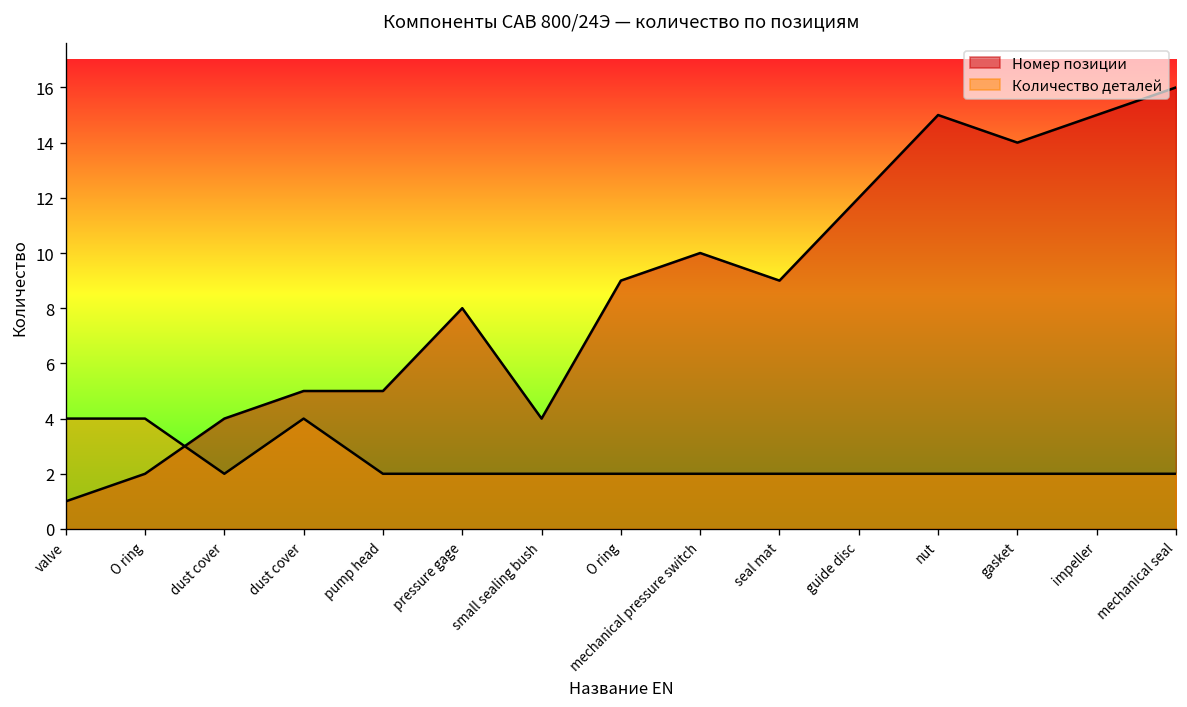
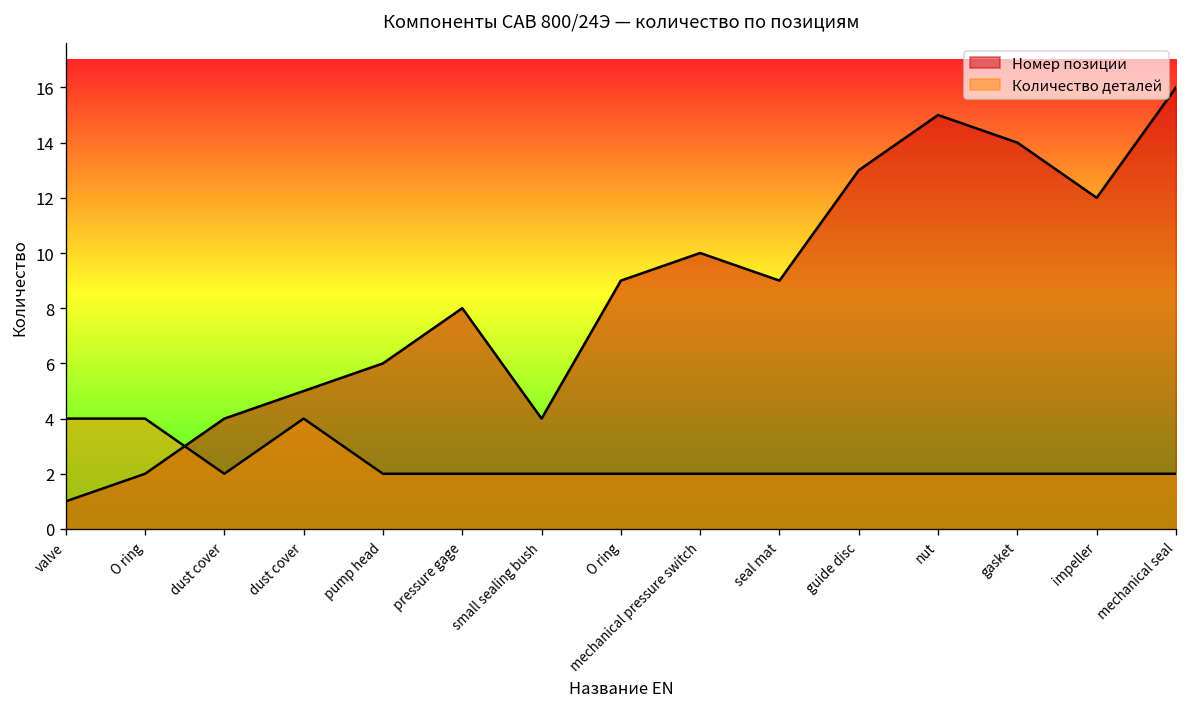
  {
    "Номер позиции": {
      "valve": 1,
-     "pump head": 5,
+     "pump head": 6,
      "pressure gage": 8,
      "small sealing bush": 4,
      "mechanical pressure switch": 10,
      "seal mat": 9,
-     "guide disc": 12,
+     "guide disc": 13,
      "nut": 15,
      "gasket": 14,
-     "impeller": 15,
+     "impeller": 12,
      "mechanical seal": 16
    },
    "Количество деталей": {
      "valve": 4,
      "pump head": 2,
      "pressure gage": 2,
      "small sealing bush": 2,
      "mechanical pressure switch": 2,
      "seal mat": 2,
      "guide disc": 2,
      "nut": 2,
      "gasket": 2,
      "impeller": 2,
      "mechanical seal": 2
    }
  }
